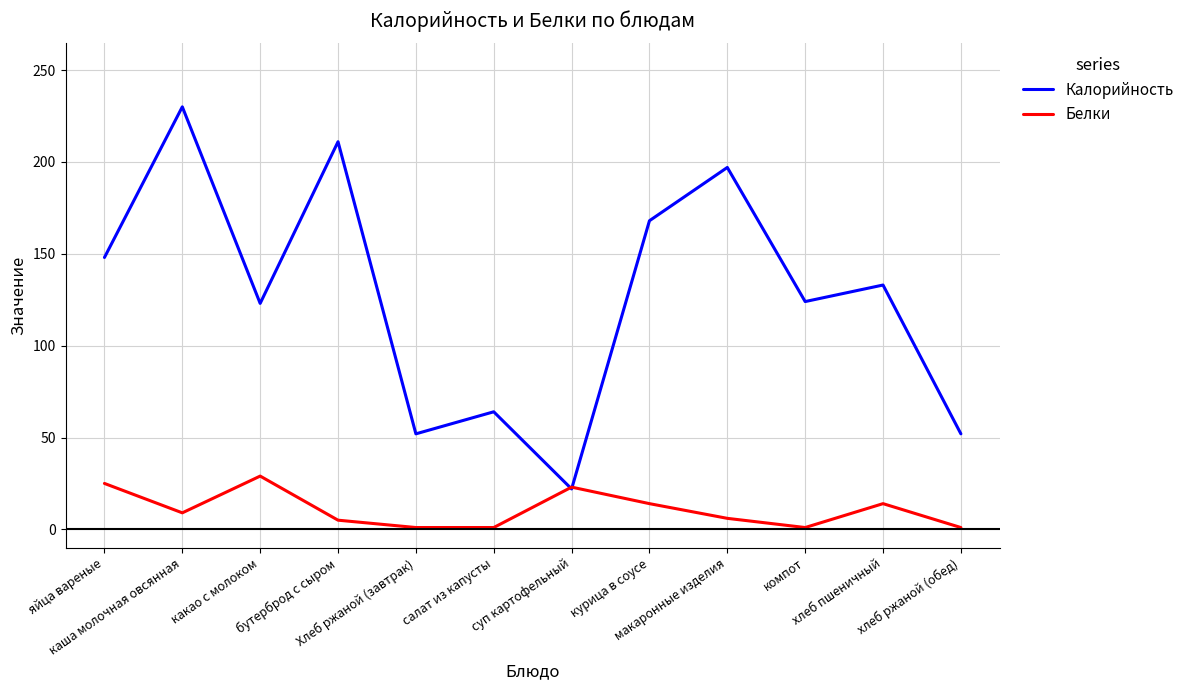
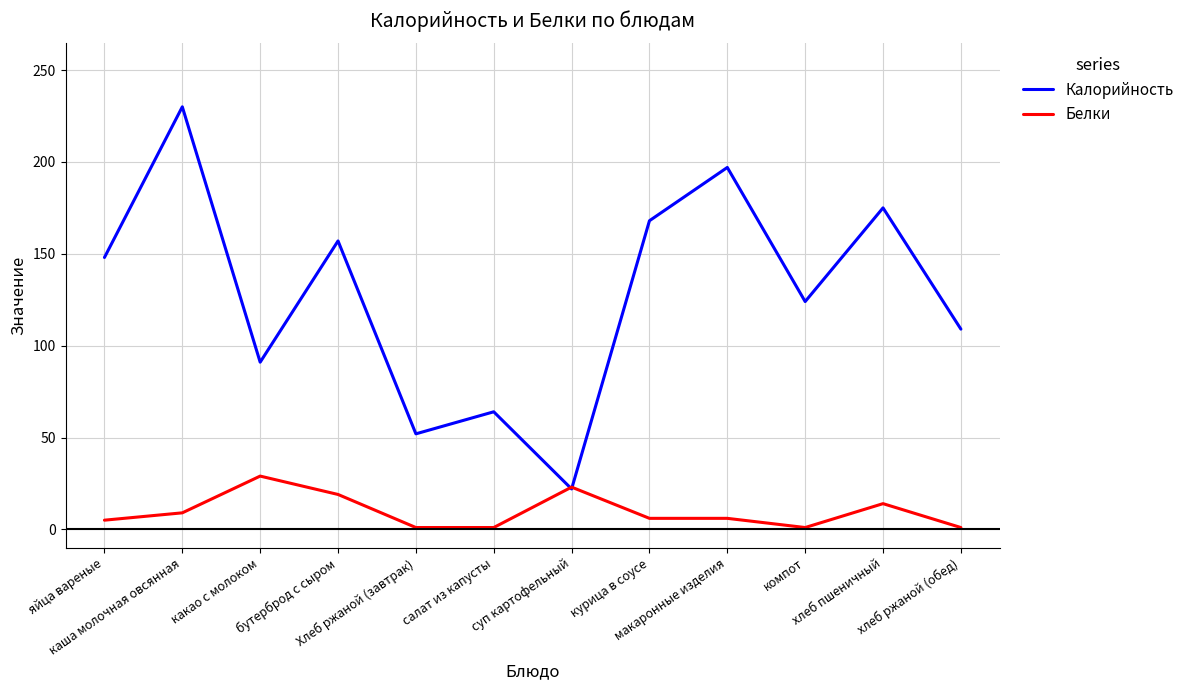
  {
    "Калорийность": {
      "яйца вареные": 148,
      "каша молочная овсянная": 230,
-     "какао с молоком": 123,
-     "бутерброд с сыром": 211,
+     "какао с молоком": 91,
+     "бутерброд с сыром": 157,
      "Хлеб ржаной (завтрак)": 52,
      "салат из капусты": 64,
      "курица в соусе": 168,
      "макаронные изделия": 197,
      "компот": 124,
-     "хлеб пшеничный": 133,
-     "хлеб ржаной (обед)": 52
+     "хлеб пшеничный": 175,
+     "хлеб ржаной (обед)": 109
    },
    "Белки": {
-     "яйца вареные": 25,
+     "яйца вареные": 5,
      "каша молочная овсянная": 9,
      "какао с молоком": 29,
-     "бутерброд с сыром": 5,
+     "бутерброд с сыром": 19,
      "Хлеб ржаной (завтрак)": 1,
      "салат из капусты": 1,
-     "курица в соусе": 14,
+     "курица в соусе": 6,
      "макаронные изделия": 6,
      "компот": 1,
      "хлеб пшеничный": 14,
      "хлеб ржаной (обед)": 1
    }
  }
